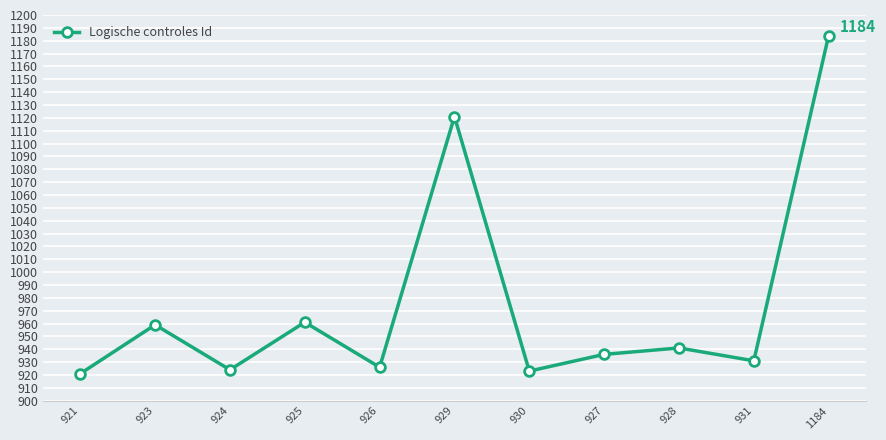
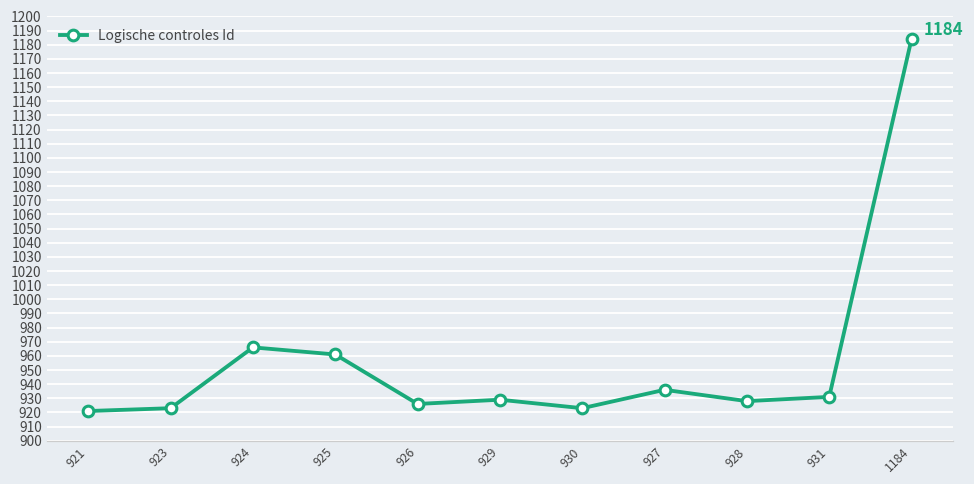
  {
    "921": 921,
-   "923": 959,
-   "924": 924,
+   "923": 923,
+   "924": 966,
    "925": 961,
    "926": 926,
-   "929": 1121,
+   "929": 929,
    "930": 923,
    "927": 936,
-   "928": 941,
+   "928": 928,
    "931": 931
  }
